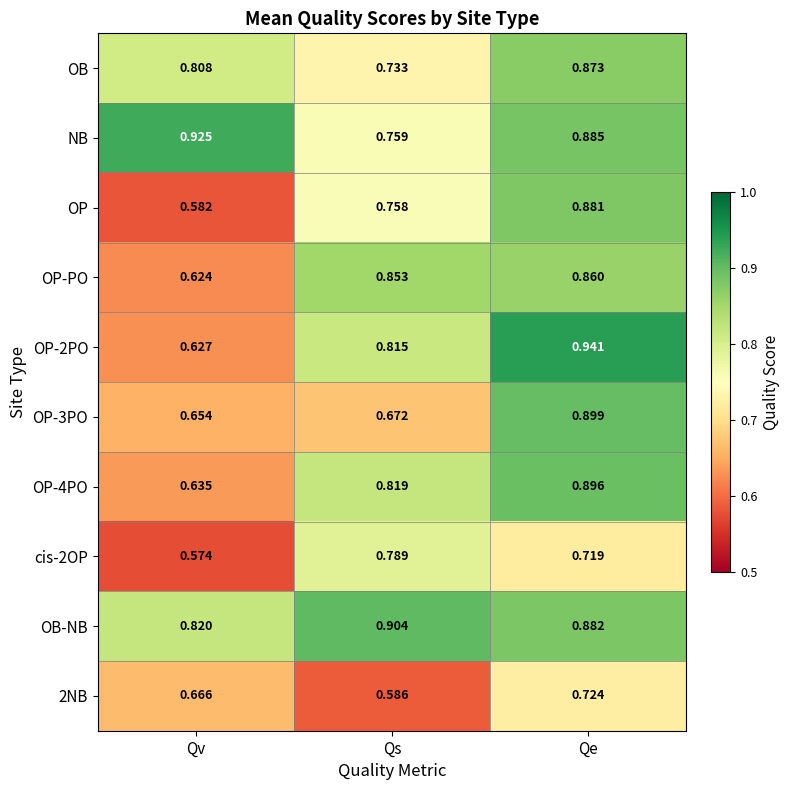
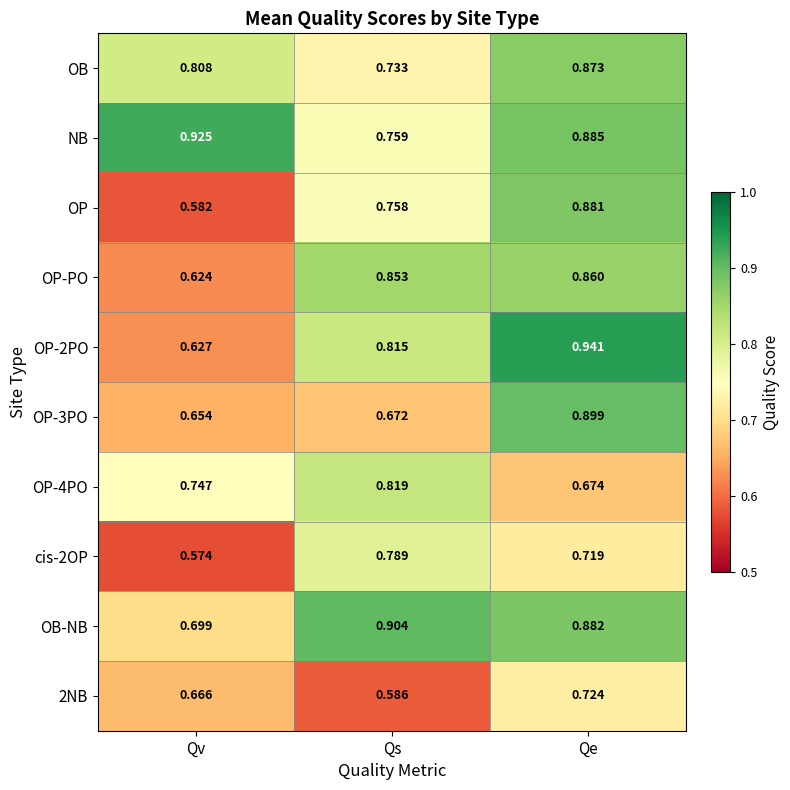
  {
    "OB": {
      "Qv": 0.808,
      "Qs": 0.733,
      "Qe": 0.873
    },
    "NB": {
      "Qv": 0.925,
      "Qs": 0.759,
      "Qe": 0.885
    },
    "OP": {
      "Qv": 0.582,
      "Qs": 0.758,
      "Qe": 0.881
    },
    "OP-PO": {
      "Qv": 0.624,
      "Qs": 0.853,
      "Qe": 0.860
    },
    "OP-2PO": {
      "Qv": 0.627,
      "Qs": 0.815,
      "Qe": 0.941
    },
    "OP-3PO": {
      "Qv": 0.654,
      "Qs": 0.672,
      "Qe": 0.899
    },
    "OP-4PO": {
-     "Qv": 0.635,
+     "Qv": 0.747,
      "Qs": 0.819,
-     "Qe": 0.896
+     "Qe": 0.674
    },
    "cis-2OP": {
      "Qv": 0.574,
      "Qs": 0.789,
      "Qe": 0.719
    },
    "OB-NB": {
-     "Qv": 0.820,
+     "Qv": 0.699,
      "Qs": 0.904,
      "Qe": 0.882
    },
    "2NB": {
      "Qv": 0.666,
      "Qs": 0.586,
      "Qe": 0.724
    }
  }
